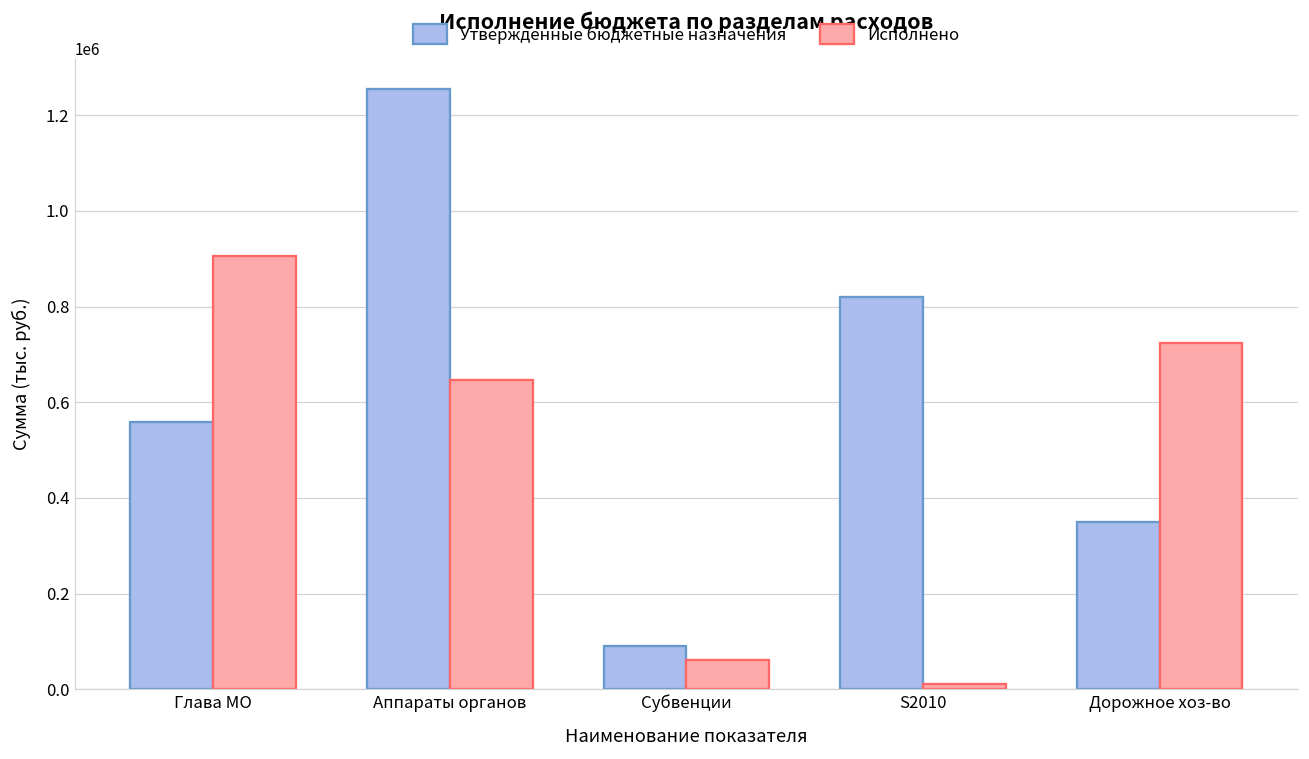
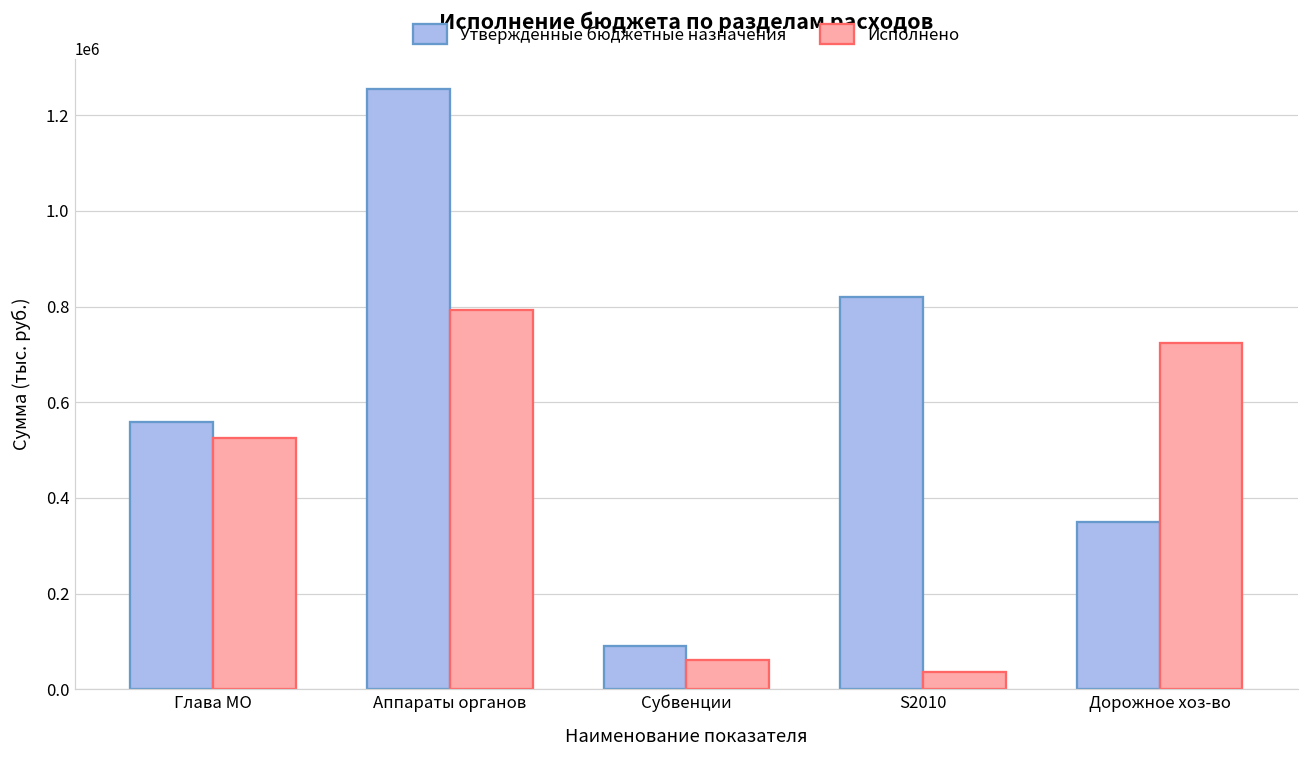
  {
    "Утвержденные бюджетные назначения": {
      "Глава МО": 560000,
      "Аппараты органов": 1250000,
      "Субвенции": 90000,
      "S2010": 820000,
      "Дорожное хоз-во": 350000
    },
    "Исполнено": {
-     "Глава МО": 900000,
-     "Аппараты органов": 650000,
+     "Глава МО": 520000,
+     "Аппараты органов": 790000,
      "Субвенции": 60000,
-     "S2010": 10000,
+     "S2010": 40000,
      "Дорожное хоз-во": 720000
    }
  }
